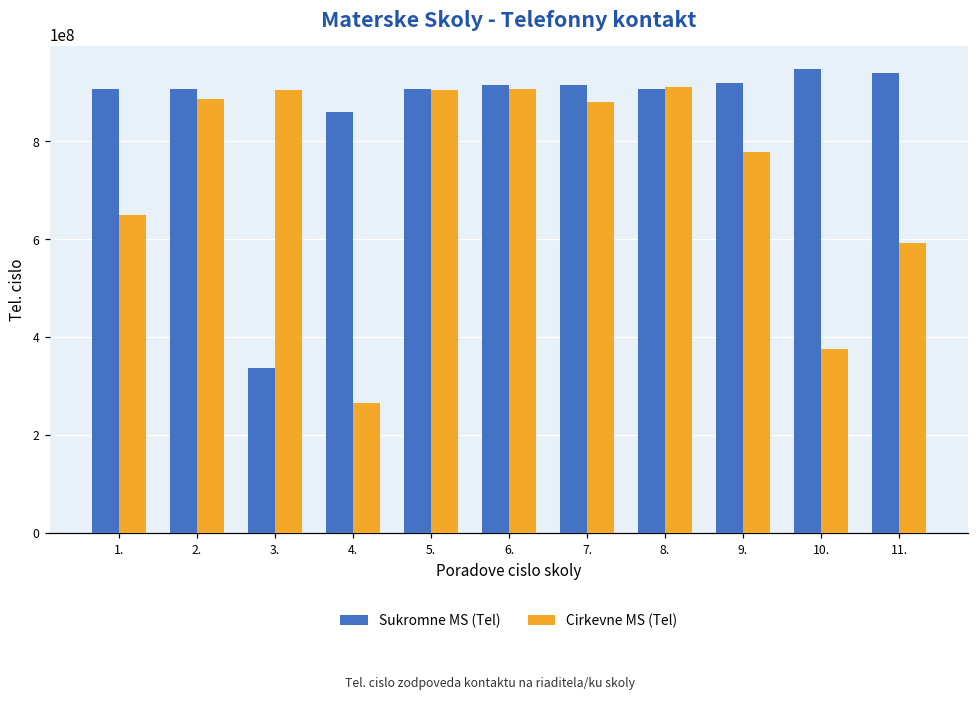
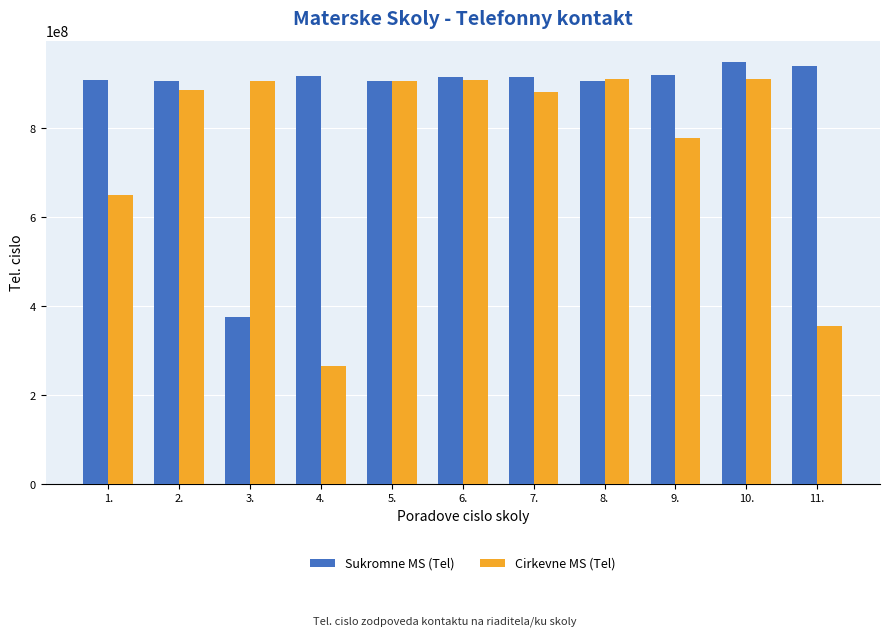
  {
    "Sukromne MS (Tel)": {
      "1.": 910000000,
      "2.": 910000000,
-     "3.": 340000000,
-     "4.": 860000000,
+     "3.": 380000000,
+     "4.": 920000000,
      "5.": 910000000,
      "6.": 920000000,
      "7.": 920000000,
      "8.": 910000000,
      "9.": 920000000,
      "10.": 950000000,
      "11.": 940000000
    },
    "Cirkevne MS (Tel)": {
      "1.": 650000000,
      "2.": 890000000,
      "3.": 910000000,
      "4.": 270000000,
      "5.": 910000000,
      "6.": 910000000,
      "7.": 880000000,
      "8.": 910000000,
      "9.": 780000000,
-     "10.": 380000000,
-     "11.": 590000000
+     "10.": 910000000,
+     "11.": 360000000
    }
  }
